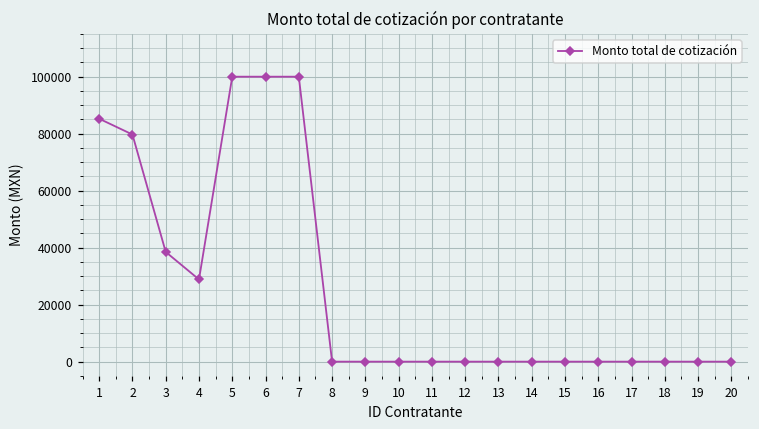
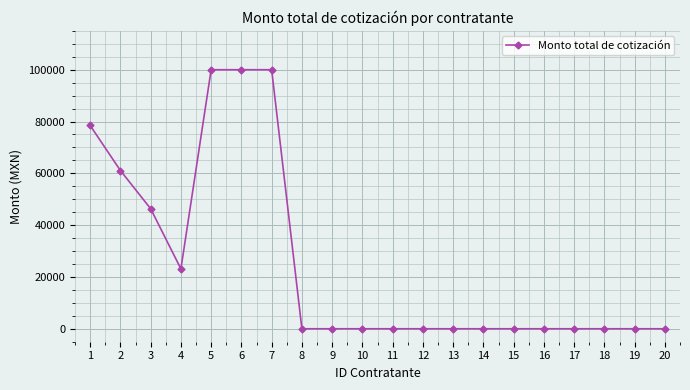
  {
-   "1": 85000,
-   "2": 80000,
-   "3": 39000,
-   "4": 29000,
+   "1": 78000,
+   "2": 61000,
+   "3": 46000,
+   "4": 23000,
    "5": 100000,
    "6": 100000,
    "7": 100000,
    "8": 0,
    "9": 0,
    "10": 0,
    "11": 0,
    "12": 0,
    "13": 0,
    "14": 0,
    "15": 0,
    "16": 0,
    "17": 0,
    "18": 0,
    "19": 0,
    "20": 0
  }
